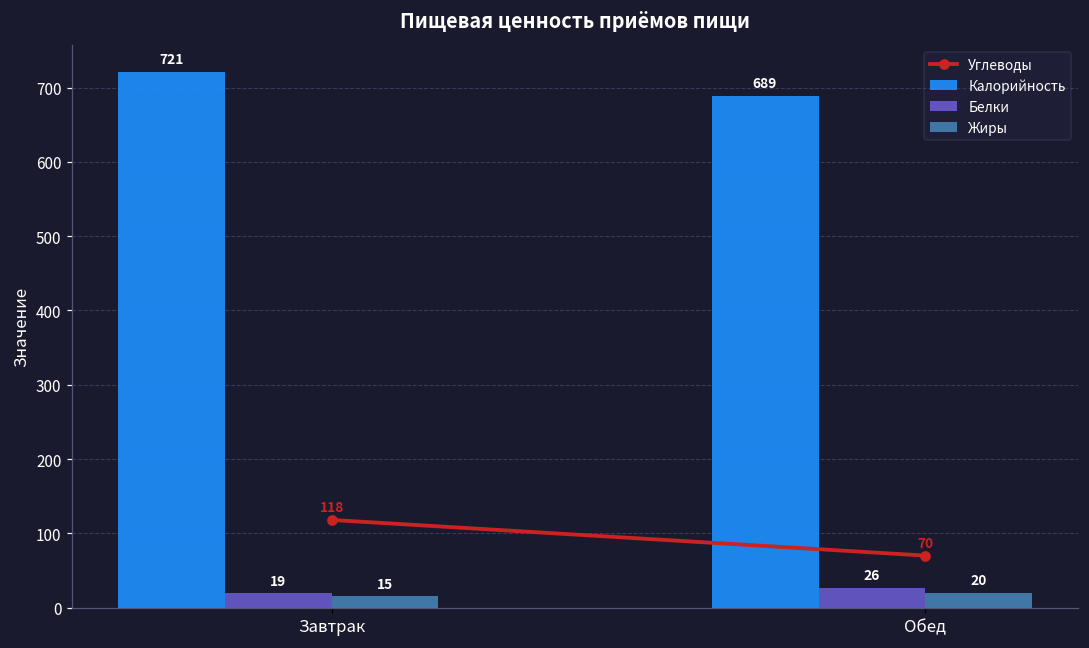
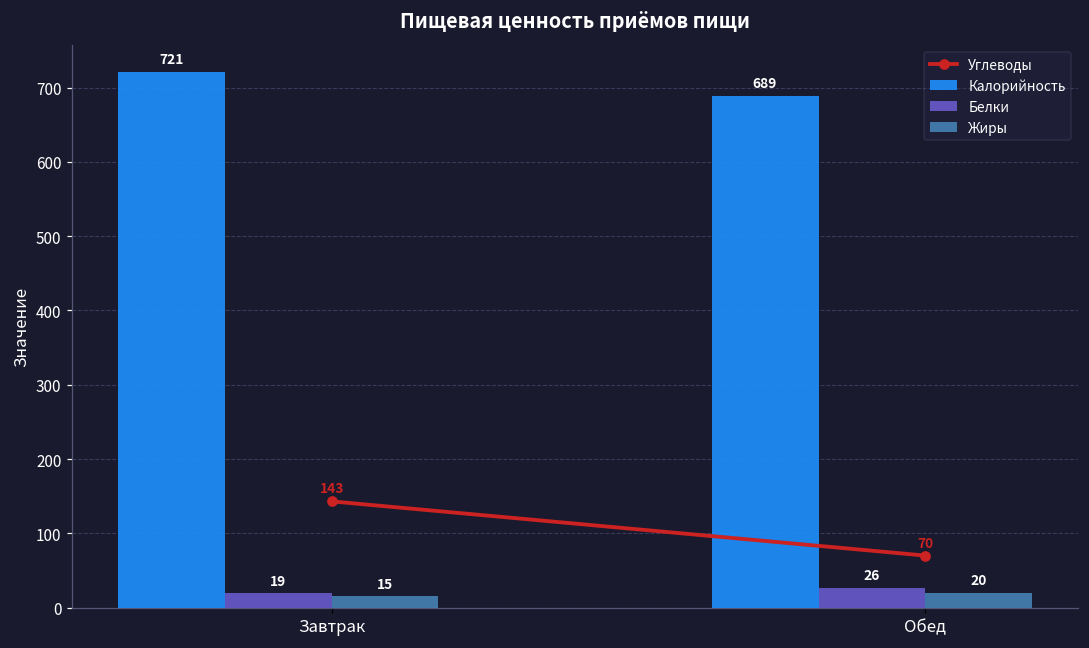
  {
    "Калорийность": {
      "Завтрак": 721,
      "Обед": 689
    },
    "Углеводы": {
-     "Завтрак": 118,
+     "Завтрак": 143,
      "Обед": 70
    }
  }
